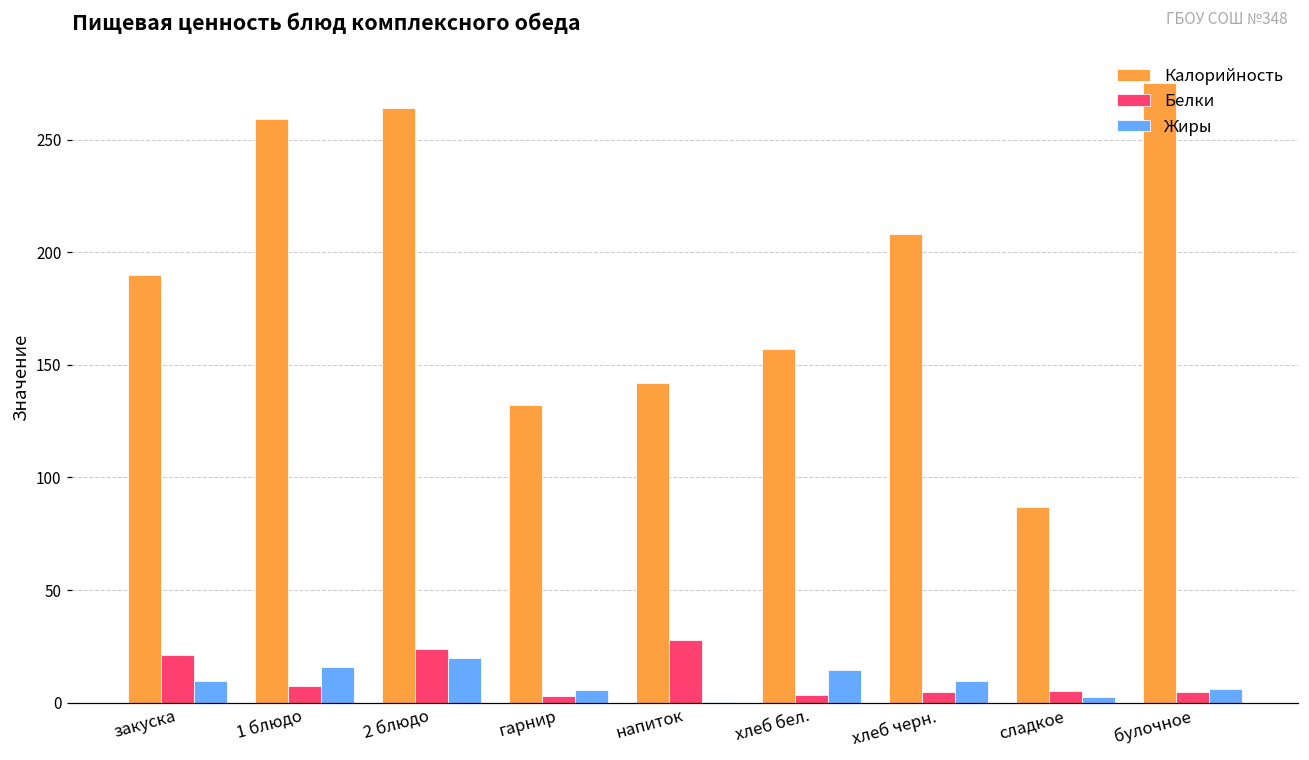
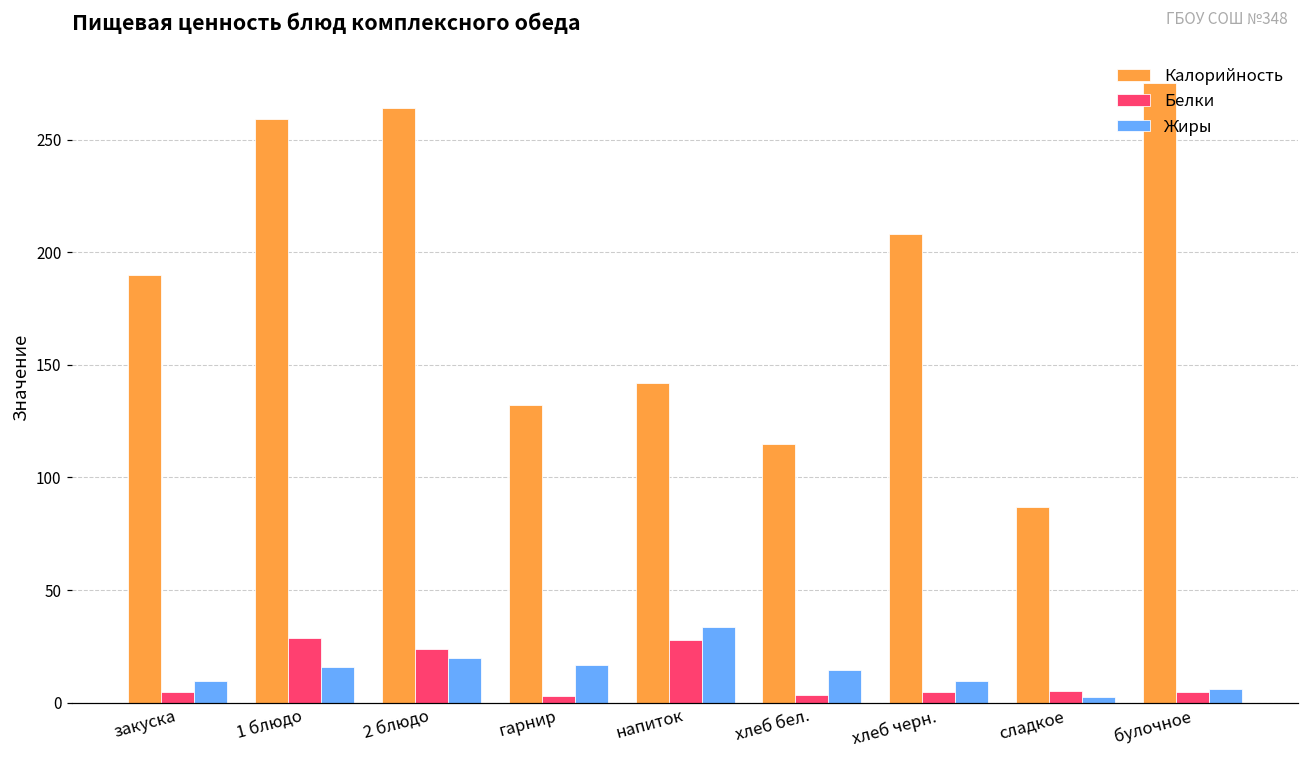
  {
    "Калорийность": {
      "закуска": 190,
      "1 блюдо": 259,
      "2 блюдо": 264,
      "гарнир": 132,
      "напиток": 142,
-     "хлеб бел.": 157,
+     "хлеб бел.": 115,
      "хлеб черн.": 208,
      "сладкое": 87,
      "булочное": 275
    },
    "Белки": {
-     "закуска": 21,
-     "1 блюдо": 7,
+     "закуска": 5,
+     "1 блюдо": 29,
      "2 блюдо": 24,
      "гарнир": 3,
      "напиток": 28,
      "хлеб бел.": 3,
      "хлеб черн.": 5,
      "сладкое": 5,
      "булочное": 5
    },
    "Жиры": {
      "закуска": 10,
      "1 блюдо": 16,
      "2 блюдо": 20,
-     "гарнир": 6,
-     "напиток": 0,
+     "гарнир": 17,
+     "напиток": 33,
      "хлеб бел.": 14,
      "хлеб черн.": 10,
      "сладкое": 3,
      "булочное": 6
    }
  }
